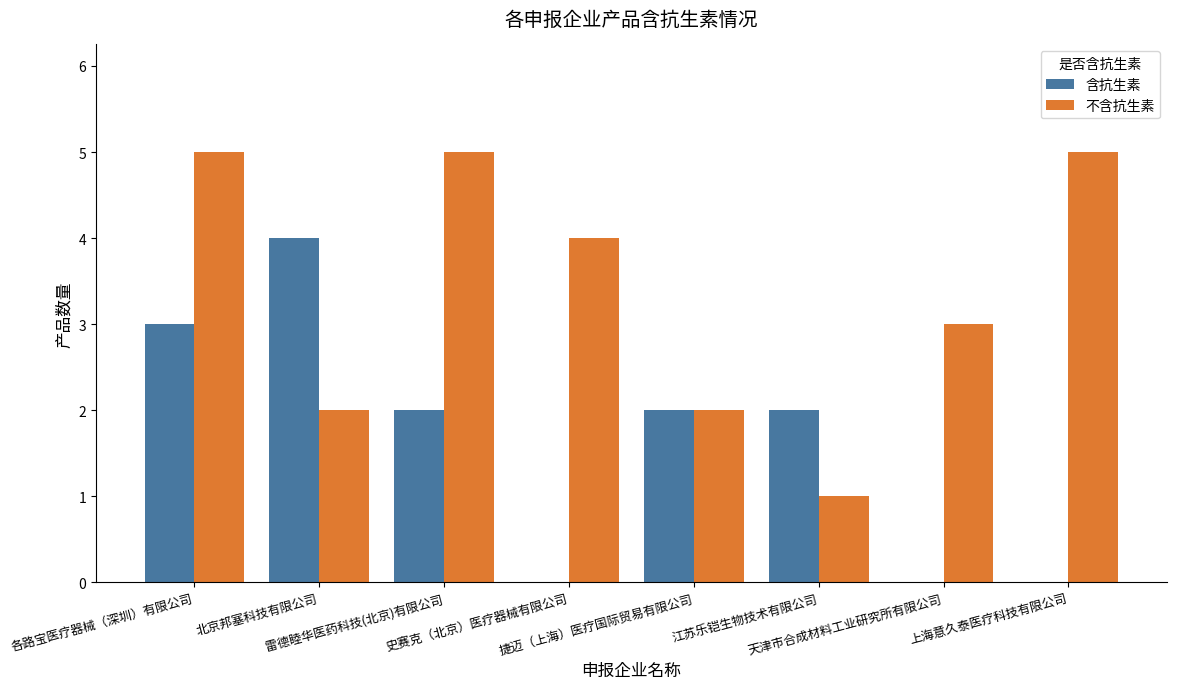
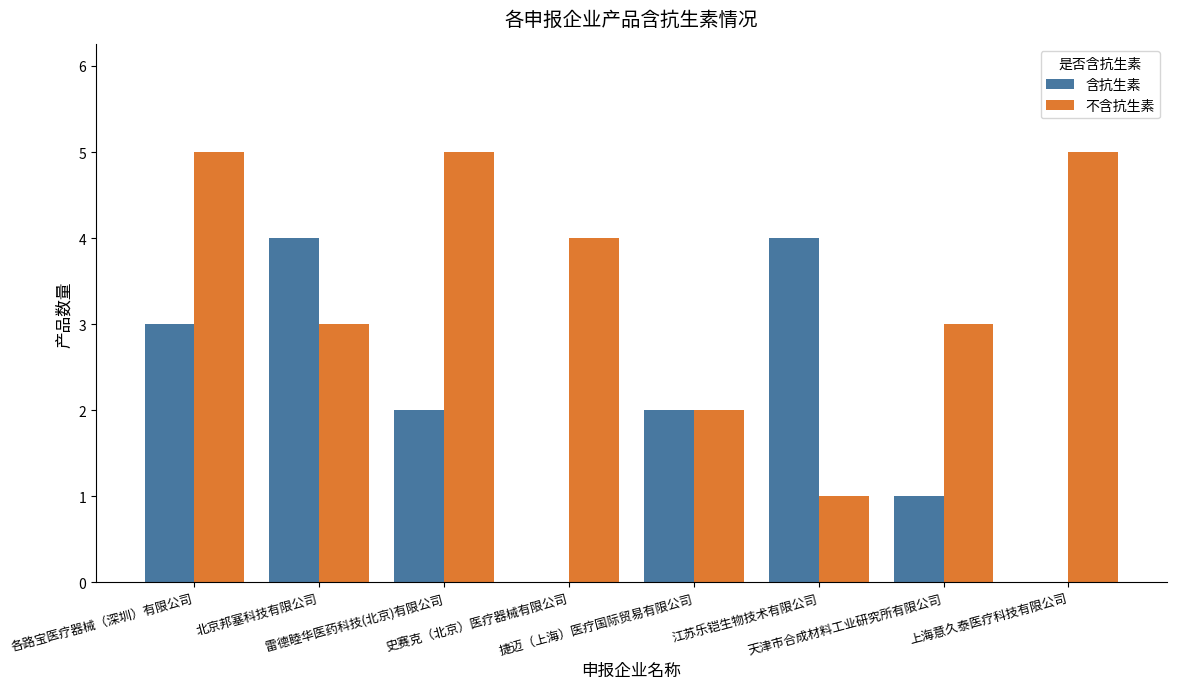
  {
    "含抗生素": {
      "各路宝医疗器械（深圳）有限公司": 3,
      "北京邦塞科技有限公司": 4,
      "雷德睦华医药科技(北京)有限公司": 2,
      "史赛克（北京）医疗器械有限公司": 0,
      "捷迈（上海）医疗国际贸易有限公司": 2,
-     "江苏乐铠生物技术有限公司": 2,
-     "天津市合成材料工业研究所有限公司": 0,
+     "江苏乐铠生物技术有限公司": 4,
+     "天津市合成材料工业研究所有限公司": 1,
      "上海意久泰医疗科技有限公司": 0
    },
    "不含抗生素": {
      "各路宝医疗器械（深圳）有限公司": 5,
-     "北京邦塞科技有限公司": 2,
+     "北京邦塞科技有限公司": 3,
      "雷德睦华医药科技(北京)有限公司": 5,
      "史赛克（北京）医疗器械有限公司": 4,
      "捷迈（上海）医疗国际贸易有限公司": 2,
      "江苏乐铠生物技术有限公司": 1,
      "天津市合成材料工业研究所有限公司": 3,
      "上海意久泰医疗科技有限公司": 5
    }
  }
